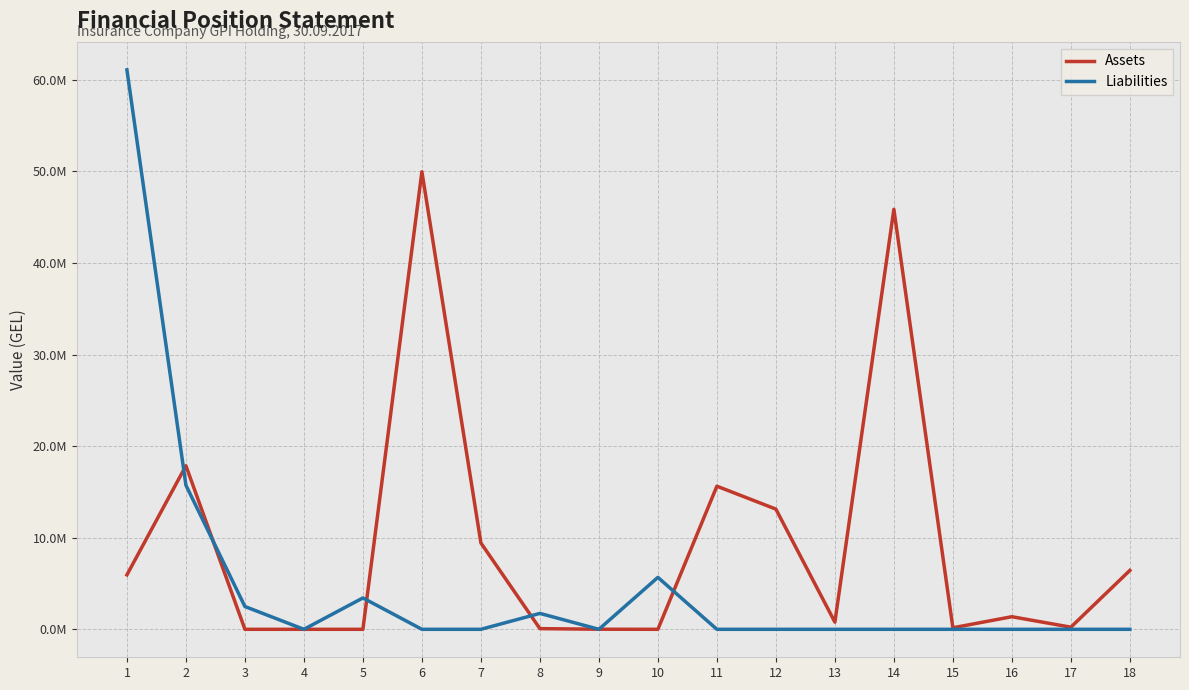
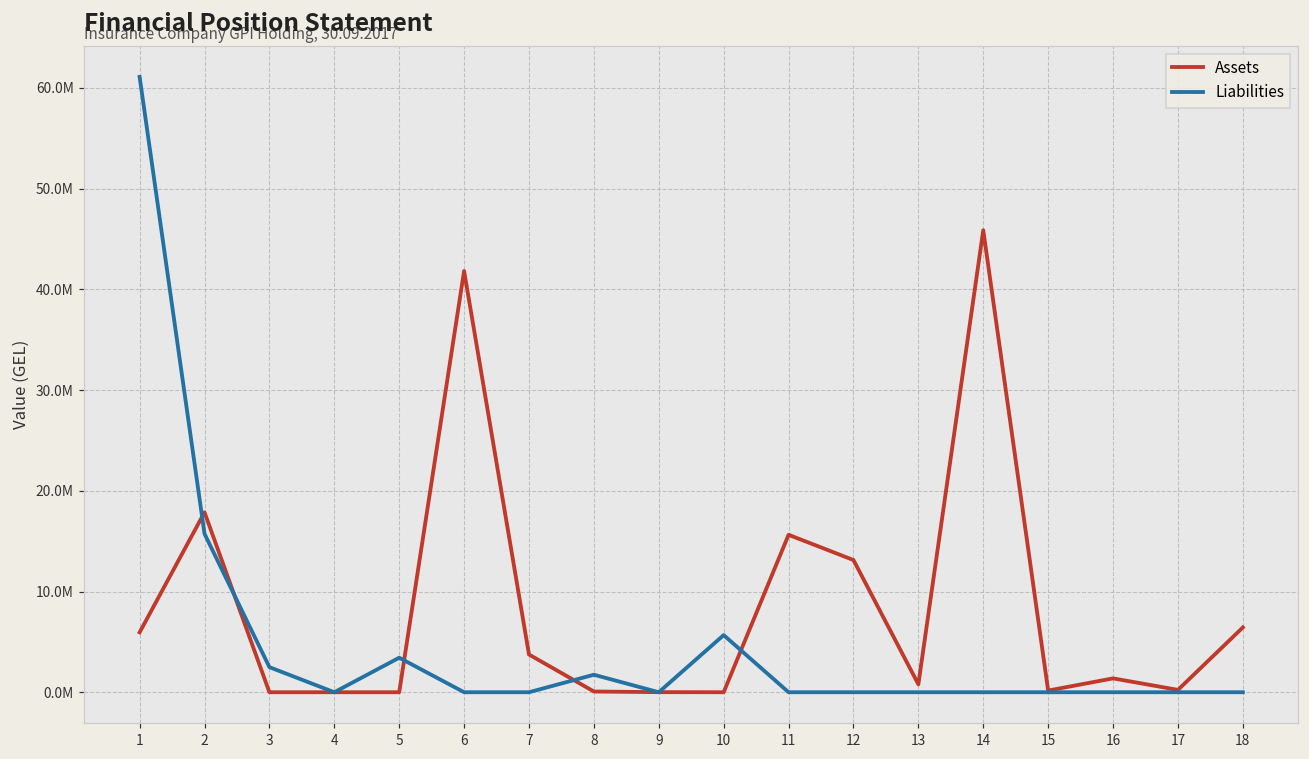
  {
    "Assets": {
      "1": 6000000,
      "2": 18000000,
      "3": 0,
      "5": 0,
-     "6": 50000000,
-     "7": 9000000,
+     "6": 42000000,
+     "7": 4000000,
      "8": 0,
      "10": 0,
      "11": 16000000,
      "12": 13000000,
      "13": 1000000,
      "14": 46000000,
      "16": 1000000,
      "18": 6000000
    },
    "Liabilities": {
      "1": 61000000,
      "2": 16000000,
      "3": 2000000,
      "5": 3000000,
      "6": 0,
      "7": 0,
      "8": 2000000,
      "10": 6000000,
      "11": 0,
      "12": 0,
      "13": 0,
      "14": 0,
      "16": 0,
      "18": 0
    }
  }
